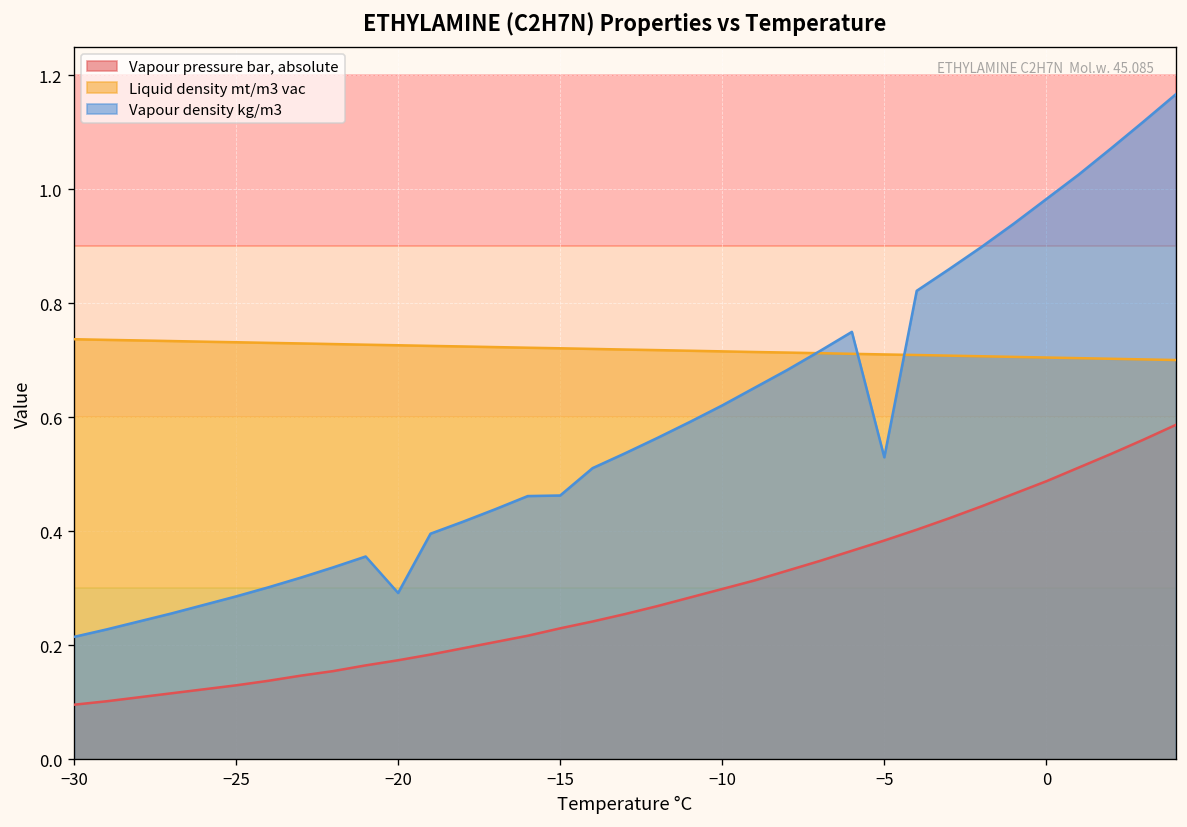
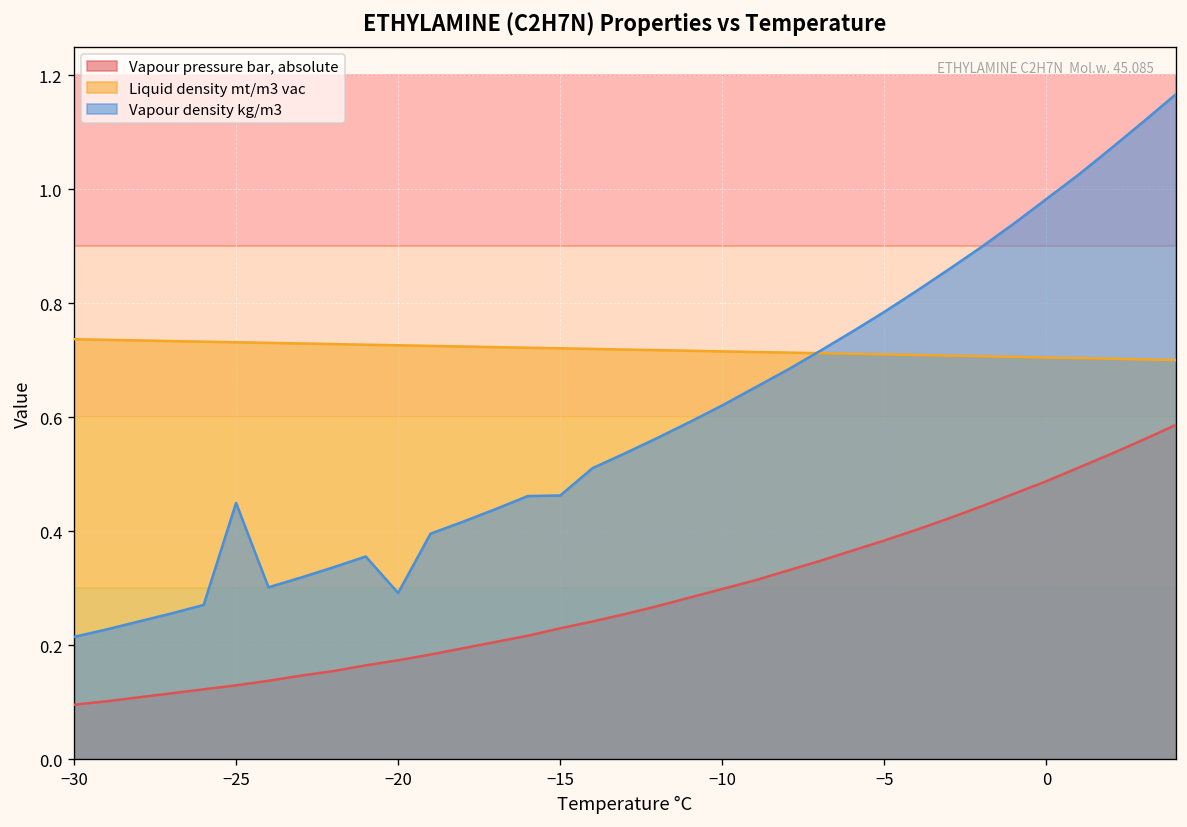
  {
    "Vapour density kg/m3": {
      "−30": 0.22,
-     "−25": 0.29,
+     "−25": 0.45,
      "−20": 0.29,
      "−15": 0.46,
      "−10": 0.62,
-     "−5": 0.53,
+     "−5": 0.79,
      "0": 0.98
    }
  }
